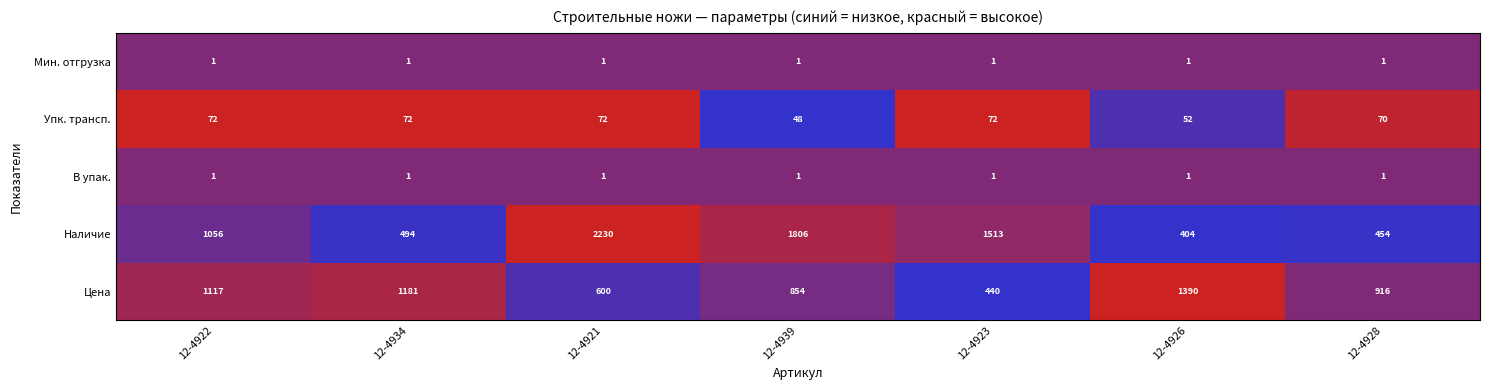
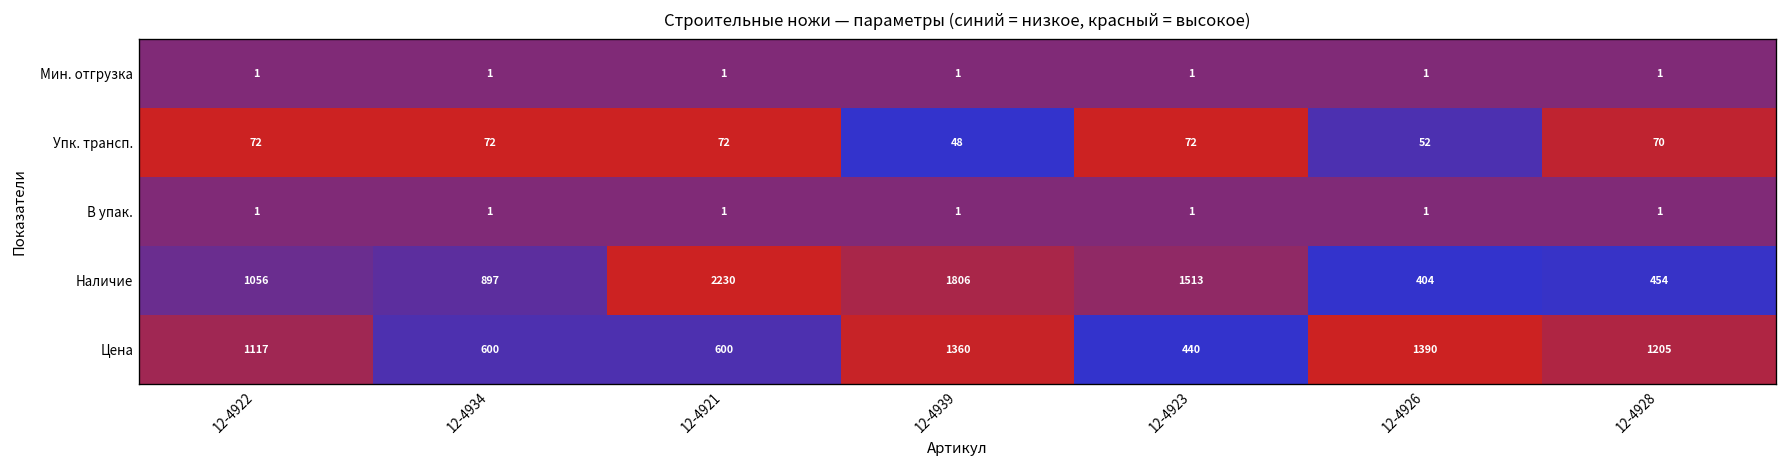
  {
    "Мин. отгрузка": {
      "12-4922": 1,
      "12-4934": 1,
      "12-4921": 1,
      "12-4939": 1,
      "12-4923": 1,
      "12-4926": 1,
      "12-4928": 1
    },
    "Упк. трансп.": {
      "12-4922": 72,
      "12-4934": 72,
      "12-4921": 72,
      "12-4939": 48,
      "12-4923": 72,
      "12-4926": 52,
      "12-4928": 70
    },
    "В упак.": {
      "12-4922": 1,
      "12-4934": 1,
      "12-4921": 1,
      "12-4939": 1,
      "12-4923": 1,
      "12-4926": 1,
      "12-4928": 1
    },
    "Наличие": {
      "12-4922": 1056,
-     "12-4934": 494,
+     "12-4934": 897,
      "12-4921": 2230,
      "12-4939": 1806,
      "12-4923": 1513,
      "12-4926": 404,
      "12-4928": 454
    },
    "Цена": {
      "12-4922": 1117,
-     "12-4934": 1181,
+     "12-4934": 600,
      "12-4921": 600,
-     "12-4939": 854,
+     "12-4939": 1360,
      "12-4923": 440,
      "12-4926": 1390,
-     "12-4928": 916
+     "12-4928": 1205
    }
  }
